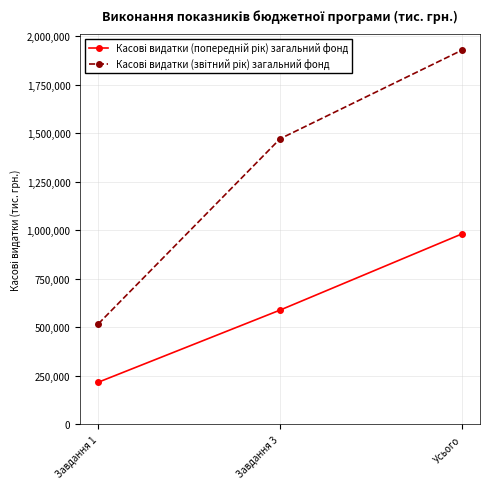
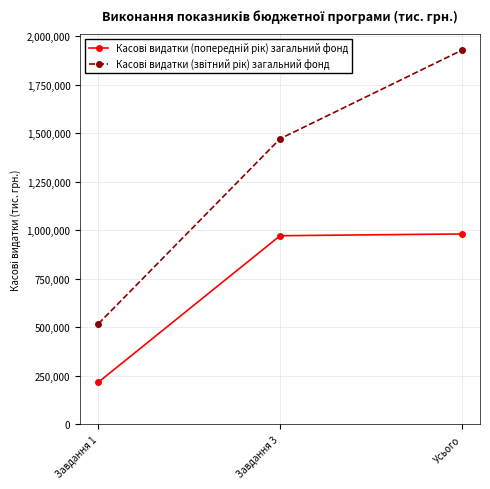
  {
    "Касові видатки (попередній рік) загальний фонд": {
      "Завдання 1": "220,000",
-     "Завдання 3": "590,000",
+     "Завдання 3": "970,000",
      "Усього": "980,000"
    },
    "Касові видатки (звітний рік) загальний фонд": {
      "Завдання 1": "520,000",
      "Завдання 3": "1,470,000",
      "Усього": "1,930,000"
    }
  }
